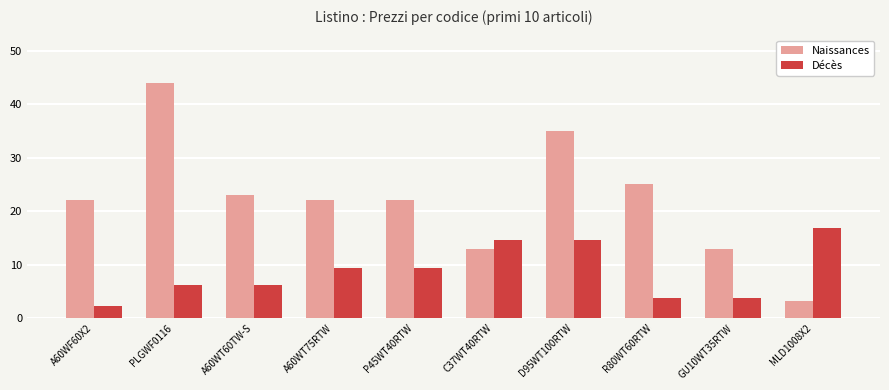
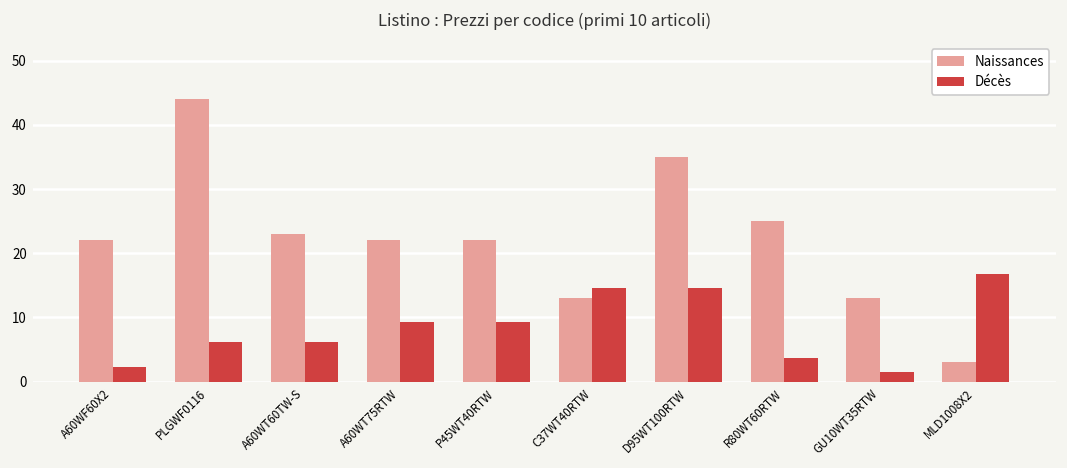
  {
    "Naissances": {
      "A60WF60X2": 22,
      "PLGWF0116": 44,
      "A60WT60TW-S": 23,
      "A60WT75RTW": 22,
      "P45WT40RTW": 22,
      "C37WT40RTW": 13,
      "D95WT100RTW": 35,
      "R80WT60RTW": 25,
      "GU10WT35RTW": 13,
      "MLD1008X2": 3
    },
    "Décès": {
      "A60WF60X2": 2,
      "PLGWF0116": 6,
      "A60WT60TW-S": 6,
      "A60WT75RTW": 9,
      "P45WT40RTW": 9,
      "C37WT40RTW": 15,
      "D95WT100RTW": 15,
      "R80WT60RTW": 4,
-     "GU10WT35RTW": 4,
+     "GU10WT35RTW": 2,
      "MLD1008X2": 17
    }
  }
